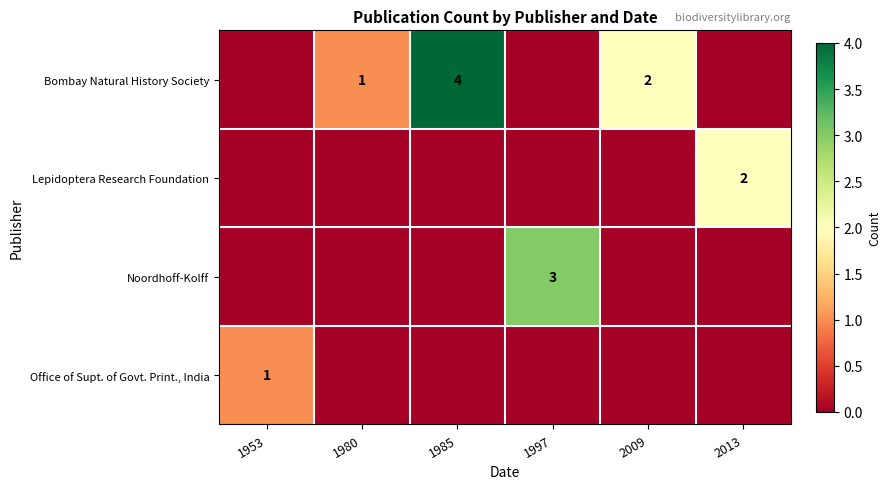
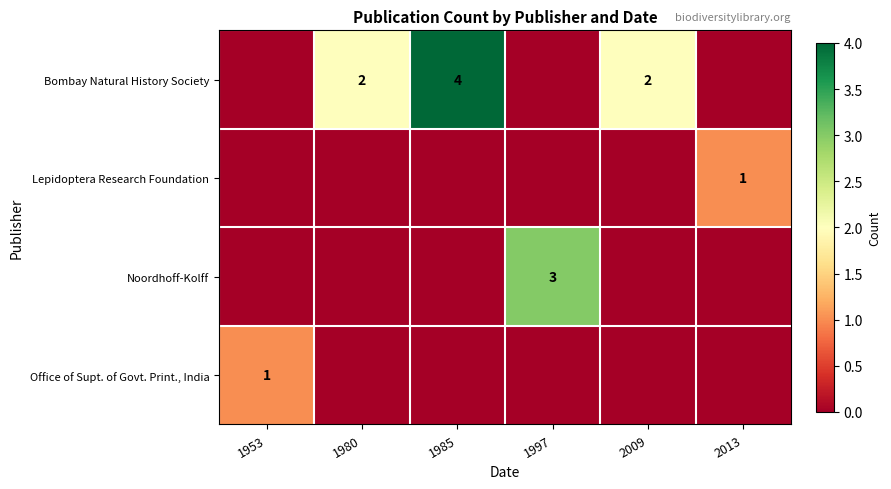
  {
    "Bombay Natural History Society": {
-     "1980": 1,
+     "1980": 2,
      "1985": 4,
      "2009": 2
    },
    "Lepidoptera Research Foundation": {
-     "2013": 2
+     "2013": 1
    },
    "Noordhoff-Kolff": {
      "1997": 3
    },
    "Office of Supt. of Govt. Print., India": {
      "1953": 1
    }
  }
